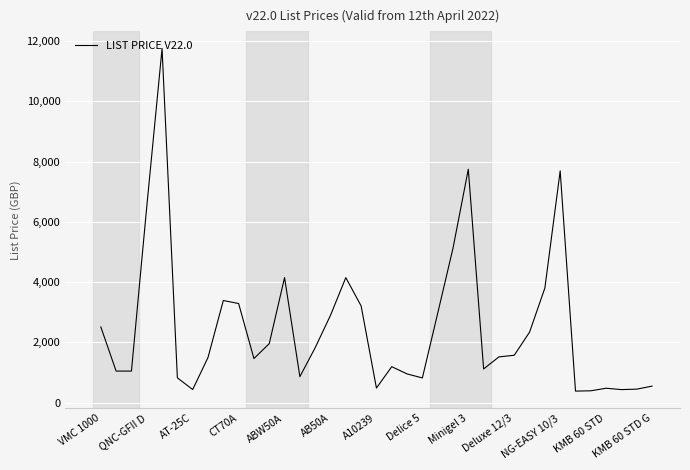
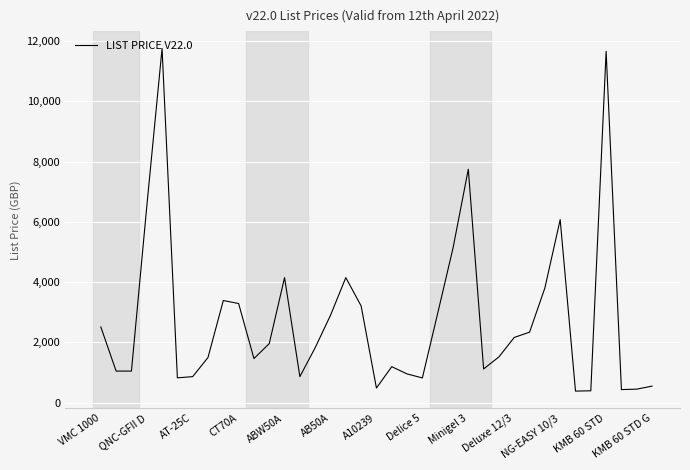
  {
    "VMC 1000": "2,500",
    "QNC-GFII D": "6,500",
-   "AT-25C": "400",
+   "AT-25C": "900",
    "CT70A": "3,300",
    "ABW50A": "4,200",
    "AB50A": "2,900",
    "A10239": "500",
    "Delice 5": "800",
    "Minigel 3": "7,700",
-   "Deluxe 12/3": "1,600",
-   "NG-EASY 10/3": "7,700",
-   "KMB 60 STD": "500",
+   "Deluxe 12/3": "2,200",
+   "NG-EASY 10/3": "6,100",
+   "KMB 60 STD": "11,700",
    "KMB 60 STD G": "600"
  }
